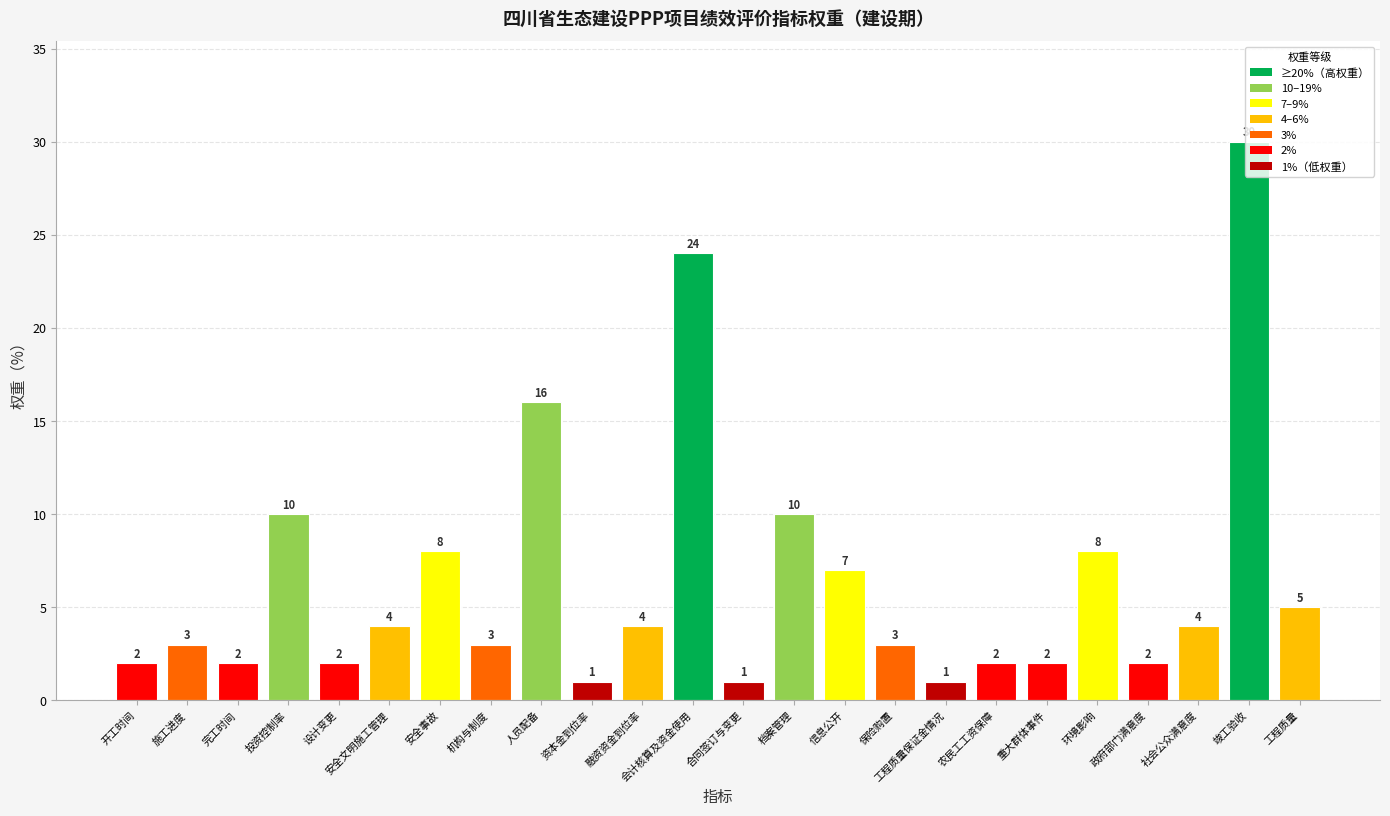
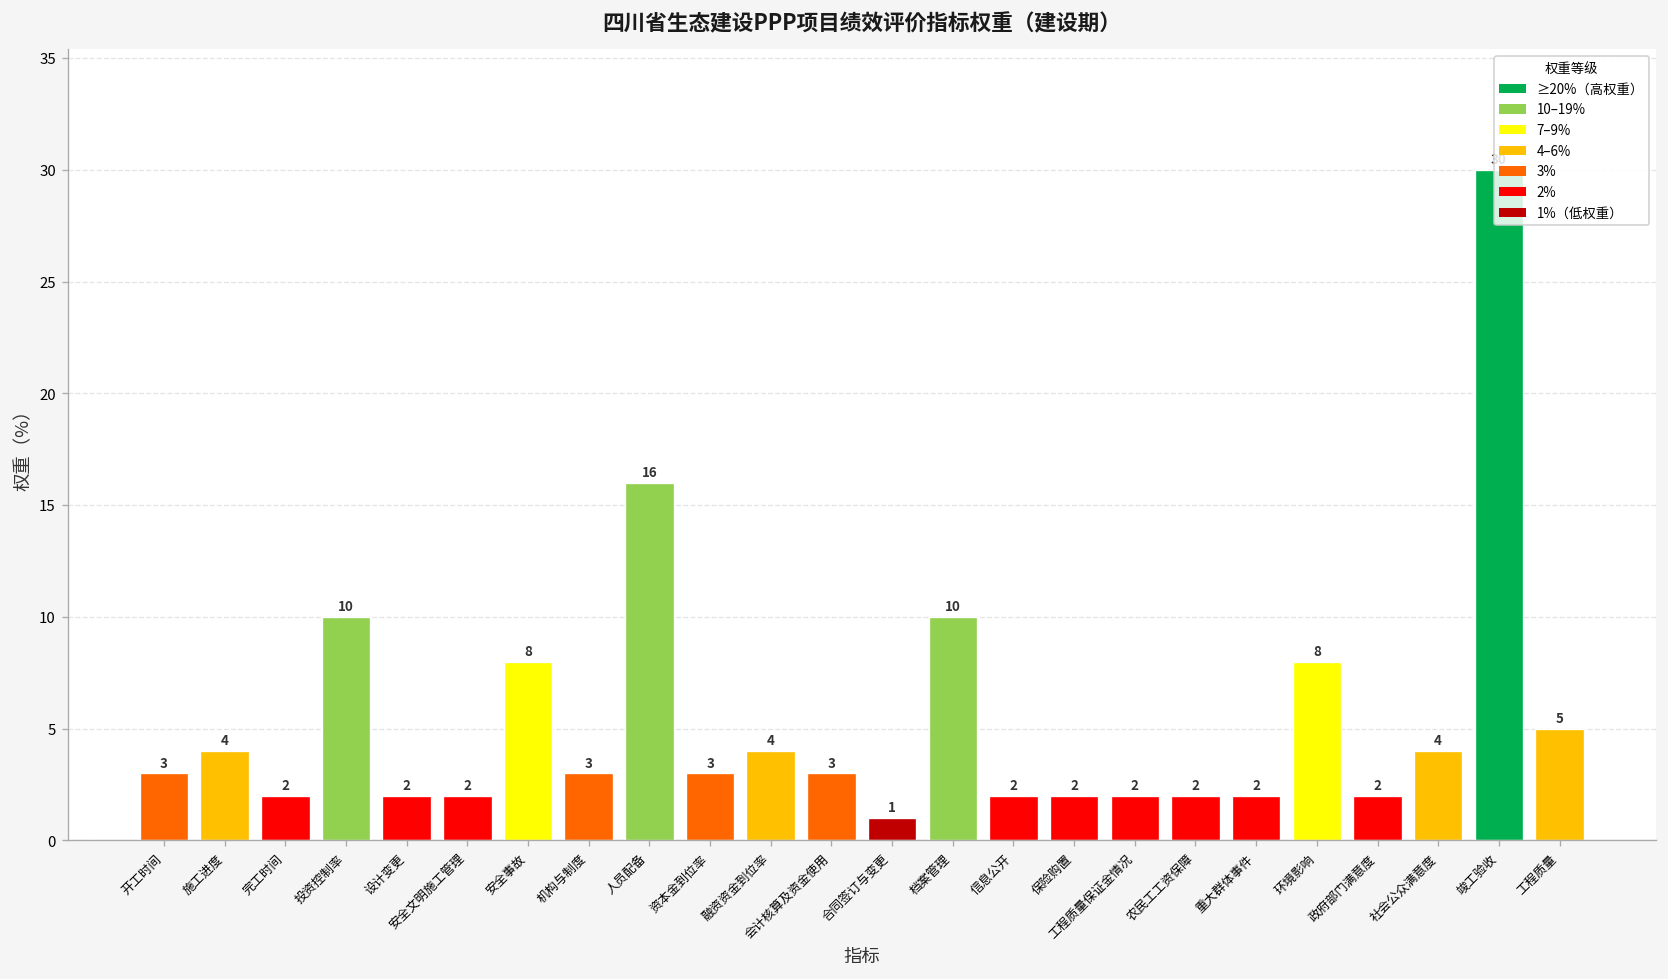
  {
-   "开工时间": 2,
-   "施工进度": 3,
+   "开工时间": 3,
+   "施工进度": 4,
    "完工时间": 2,
    "投资控制率": 10,
    "设计变更": 2,
-   "安全文明施工管理": 4,
+   "安全文明施工管理": 2,
    "安全事故": 8,
    "机构与制度": 3,
    "人员配备": 16,
-   "资本金到位率": 1,
+   "资本金到位率": 3,
    "融资资金到位率": 4,
-   "会计核算及资金使用": 24,
+   "会计核算及资金使用": 3,
    "合同签订与变更": 1,
    "档案管理": 10,
-   "信息公开": 7,
-   "保险购置": 3,
-   "工程质量保证金情况": 1,
+   "信息公开": 2,
+   "保险购置": 2,
+   "工程质量保证金情况": 2,
    "农民工工资保障": 2,
    "重大群体事件": 2,
    "环境影响": 8,
    "政府部门满意度": 2,
    "社会公众满意度": 4,
    "工程质量": 5
  }
